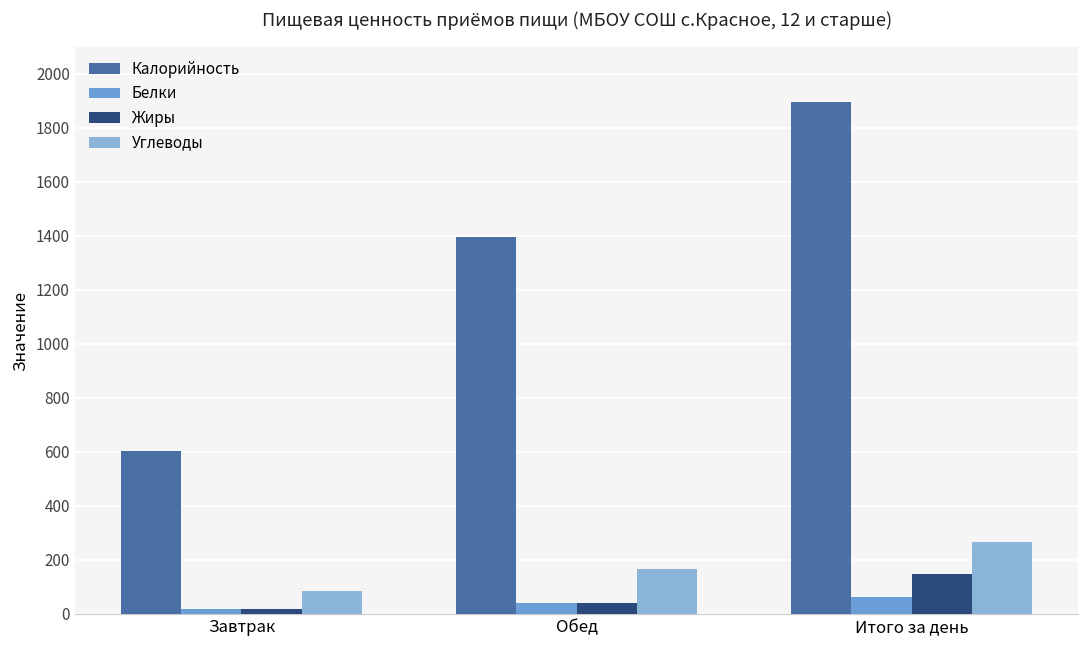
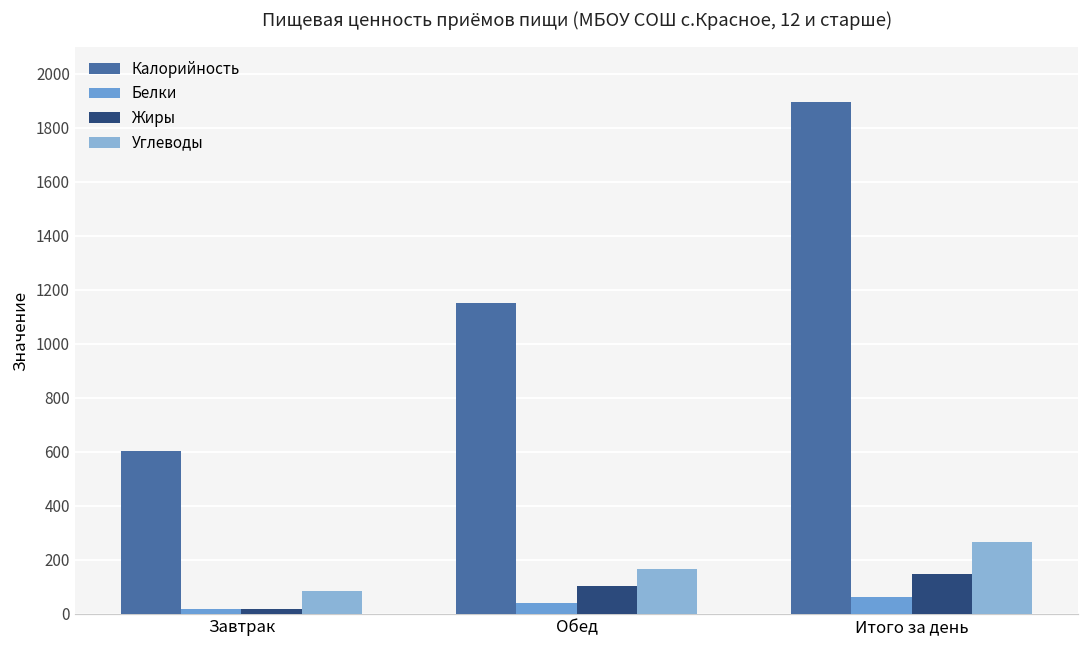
  {
    "Калорийность": {
      "Завтрак": 600,
-     "Обед": 1400,
+     "Обед": 1150,
      "Итого за день": 1900
    },
    "Жиры": {
      "Завтрак": 20,
-     "Обед": 40,
+     "Обед": 100,
      "Итого за день": 150
    }
  }
